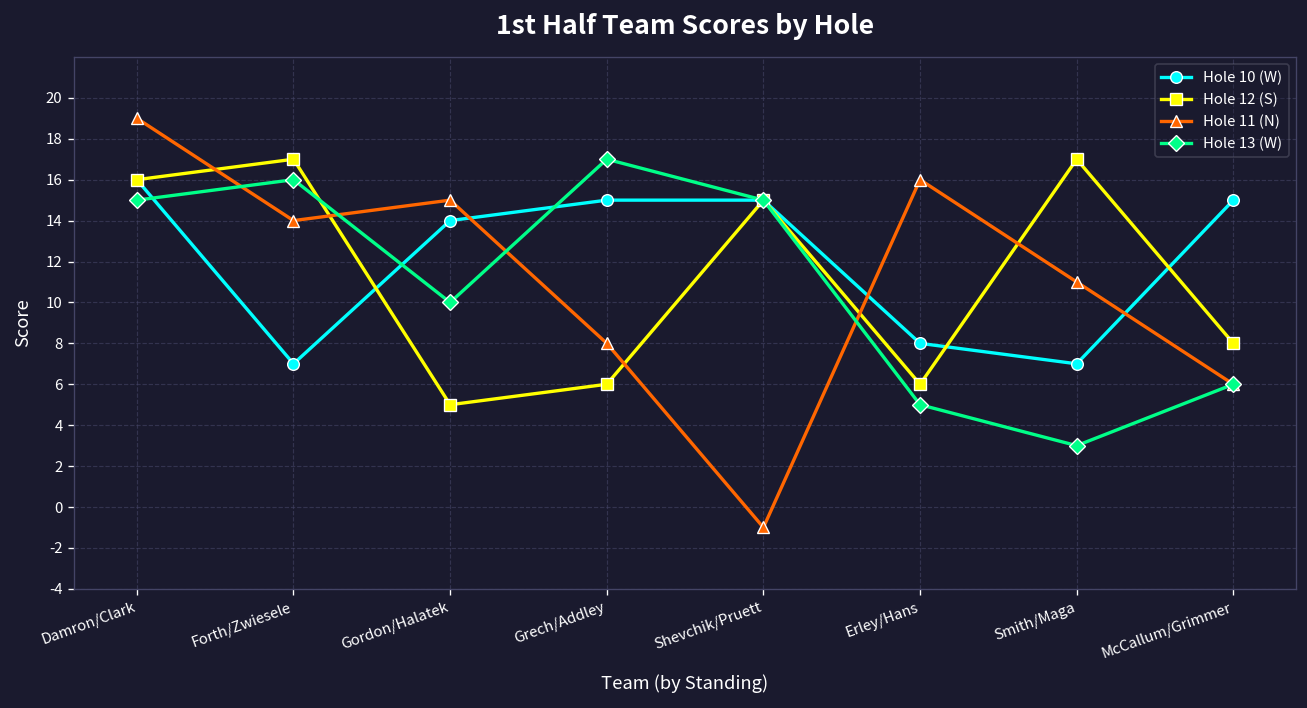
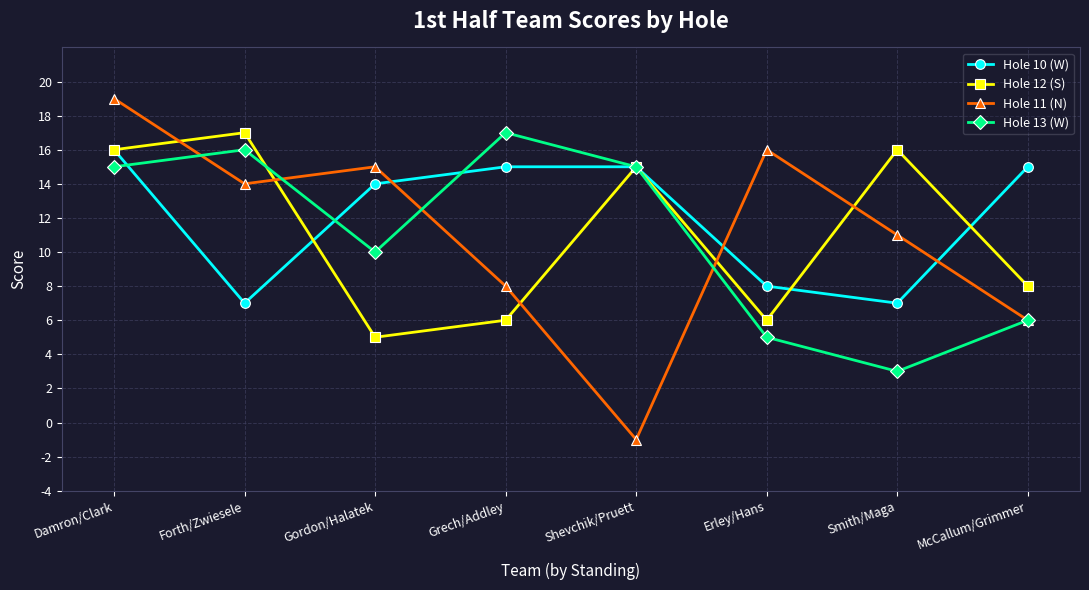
  {
    "Hole 10 (W)": {
      "Forth/Zwiesele": 7,
      "Gordon/Halatek": 14,
      "Grech/Addley": 15,
      "Erley/Hans": 8,
      "Smith/Maga": 7,
      "McCallum/Grimmer": 15
    },
    "Hole 12 (S)": {
      "Forth/Zwiesele": 17,
      "Gordon/Halatek": 5,
      "Grech/Addley": 6,
      "Erley/Hans": 6,
-     "Smith/Maga": 17,
+     "Smith/Maga": 16,
      "McCallum/Grimmer": 8
    },
    "Hole 11 (N)": {
      "Damron/Clark": 19,
      "Forth/Zwiesele": 14,
      "Gordon/Halatek": 15,
      "Grech/Addley": 8,
      "Shevchik/Pruett": -1,
      "Erley/Hans": 16,
      "Smith/Maga": 11
    },
    "Hole 13 (W)": {
      "Damron/Clark": 15,
      "Forth/Zwiesele": 16,
      "Gordon/Halatek": 10,
      "Grech/Addley": 17,
      "Erley/Hans": 5,
      "Smith/Maga": 3
    }
  }
